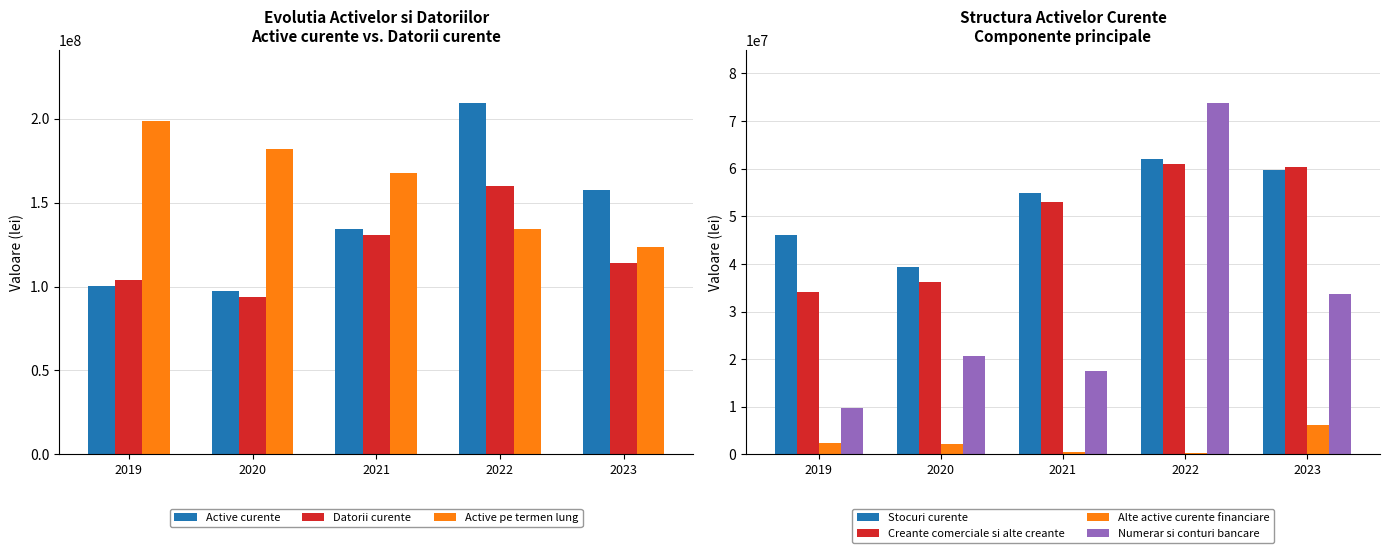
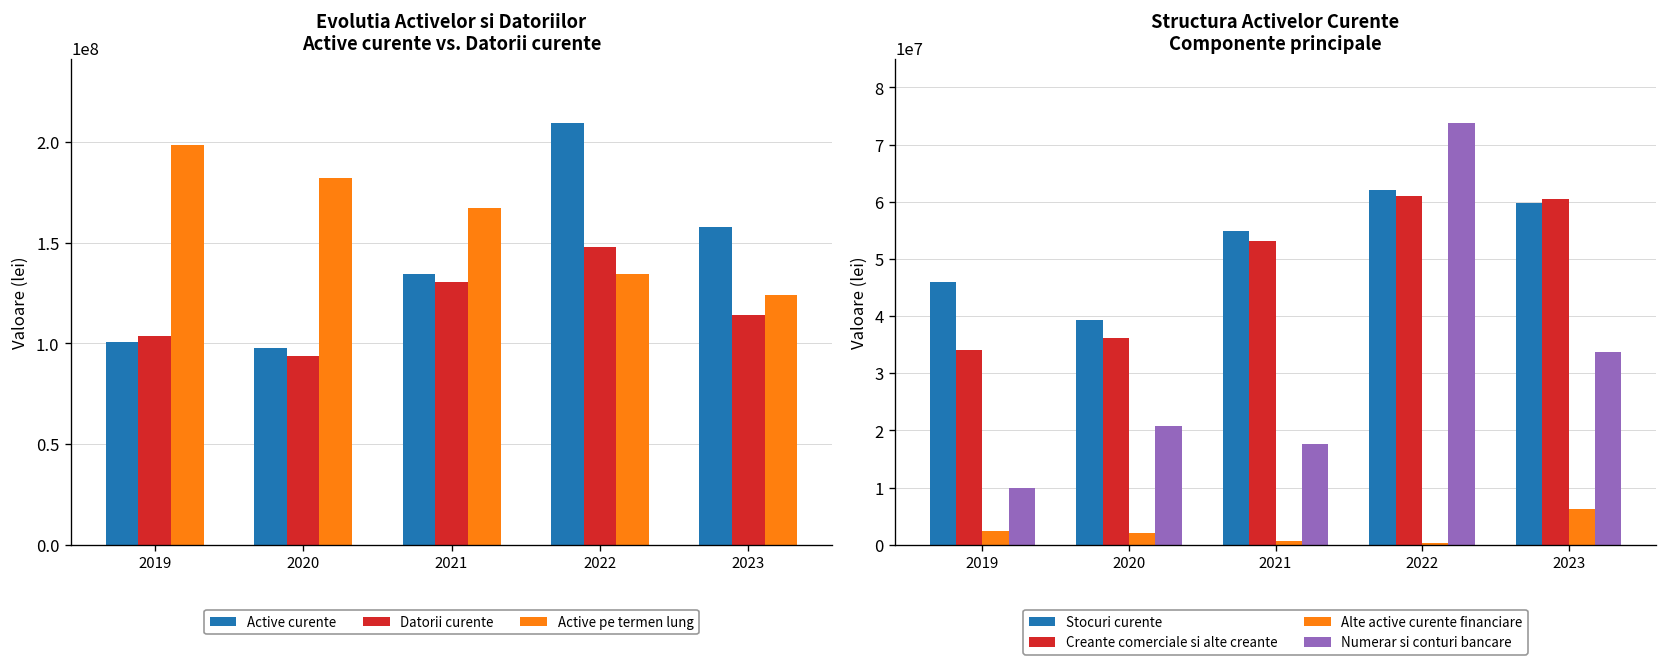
  {
    "Evolutia Activelor si Datoriilor Active curente vs. Datorii curente": {
      "Active curente": {
        "2019": 101000000,
        "2020": 98000000,
        "2021": 134000000,
        "2022": 210000000,
        "2023": 158000000
      },
      "Datorii curente": {
        "2019": 104000000,
        "2020": 94000000,
        "2021": 131000000,
-       "2022": 160000000,
+       "2022": 148000000,
        "2023": 114000000
      },
      "Active pe termen lung": {
        "2019": 198000000,
        "2020": 182000000,
        "2021": 167000000,
        "2022": 135000000,
        "2023": 124000000
      }
    },
    "Structura Activelor Curente Componente principale": {
      "Stocuri curente": {
        "2019": 46000000,
        "2020": 39000000,
        "2021": 55000000,
        "2022": 62000000,
        "2023": 60000000
      },
      "Creante comerciale si alte creante": {
        "2019": 34000000,
        "2020": 36000000,
        "2021": 53000000,
        "2022": 61000000,
        "2023": 60000000
      },
      "Alte active curente financiare": {
        "2019": 2000000,
        "2020": 2000000,
        "2021": 1000000,
        "2023": 6000000
      },
      "Numerar si conturi bancare": {
        "2019": 10000000,
        "2020": 21000000,
        "2021": 18000000,
        "2022": 74000000,
        "2023": 34000000
      }
    }
  }
